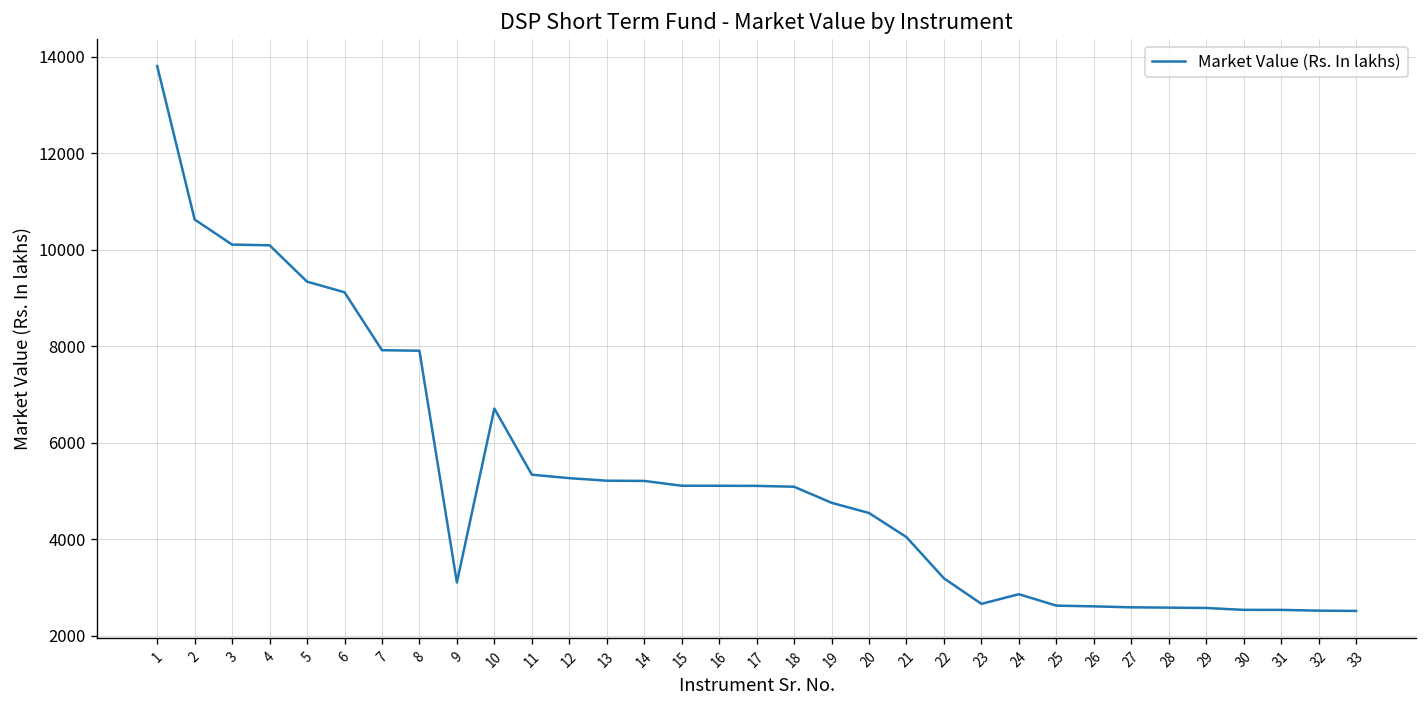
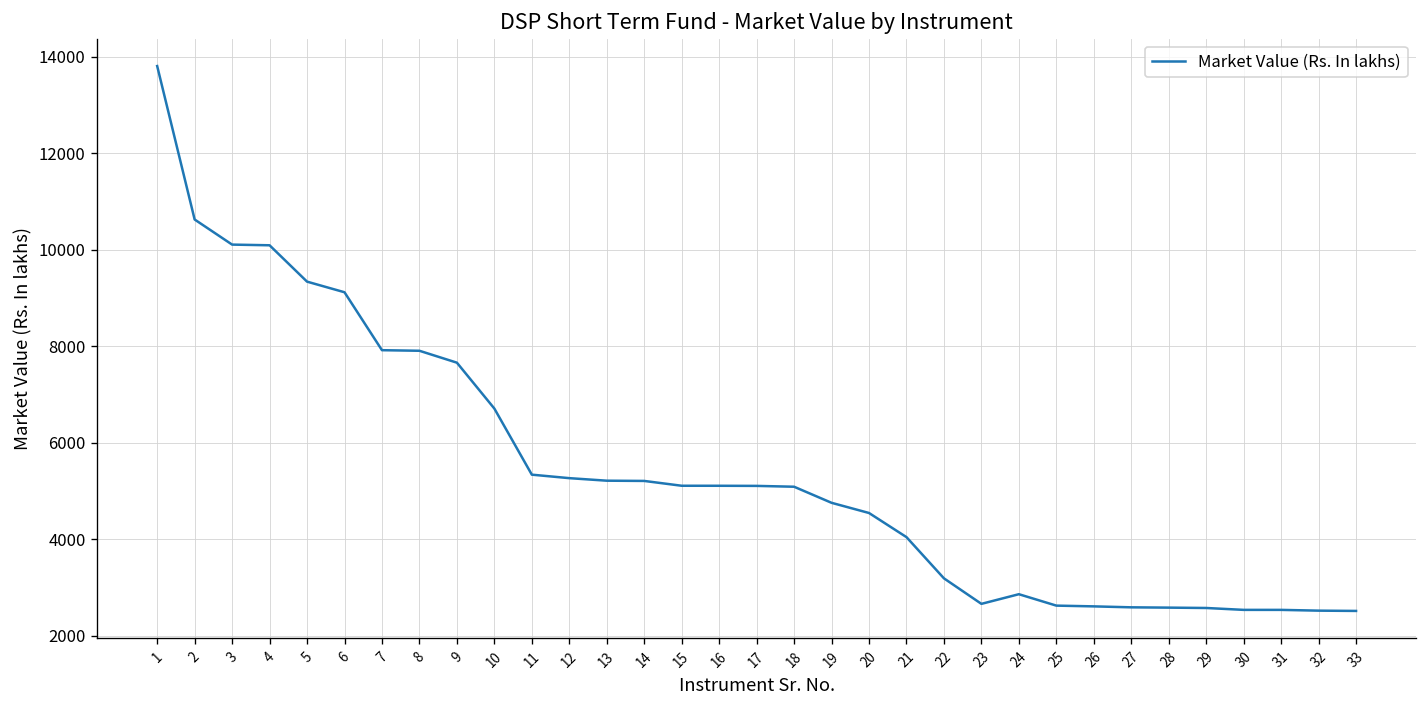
  {
    "1": 13800,
    "2": 10600,
    "3": 10100,
    "4": 10100,
    "5": 9300,
    "6": 9100,
    "7": 7900,
    "8": 7900,
-   "9": 3100,
+   "9": 7700,
    "10": 6700,
    "11": 5300,
    "12": 5300,
    "13": 5200,
    "14": 5200,
    "15": 5100,
    "16": 5100,
    "17": 5100,
    "18": 5100,
    "19": 4800,
    "20": 4500,
    "21": 4000,
    "22": 3200,
    "23": 2700,
    "24": 2900,
    "25": 2600,
    "26": 2600,
    "27": 2600,
    "28": 2600,
    "29": 2600,
    "30": 2500,
    "31": 2500,
    "32": 2500,
    "33": 2500
  }
